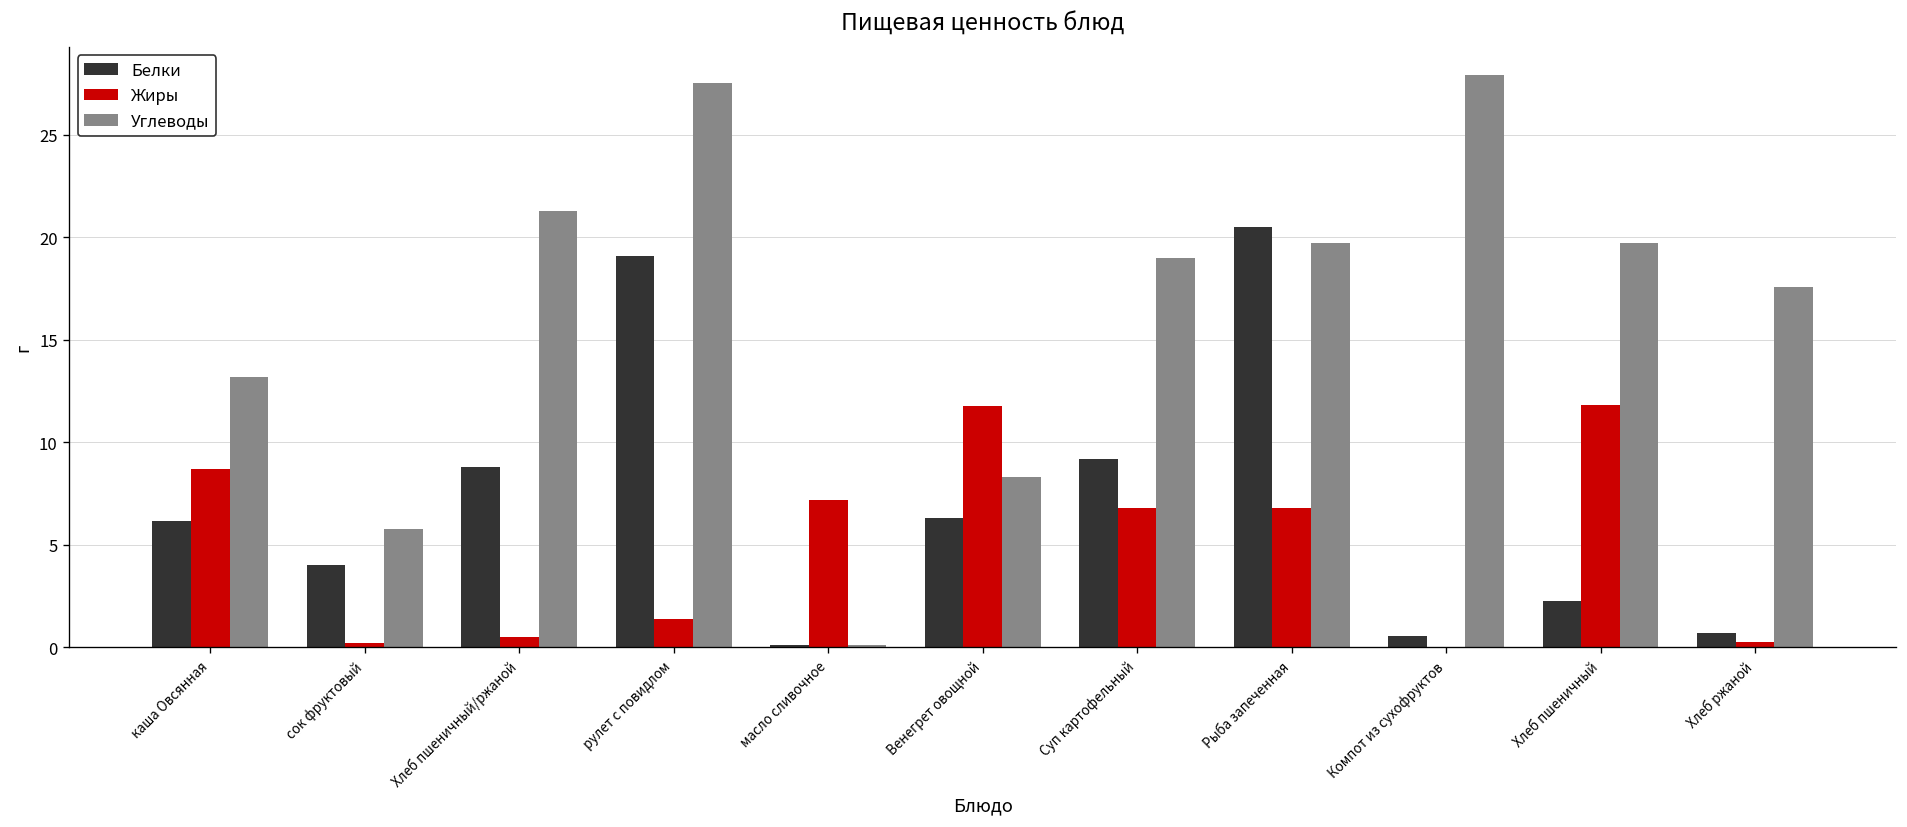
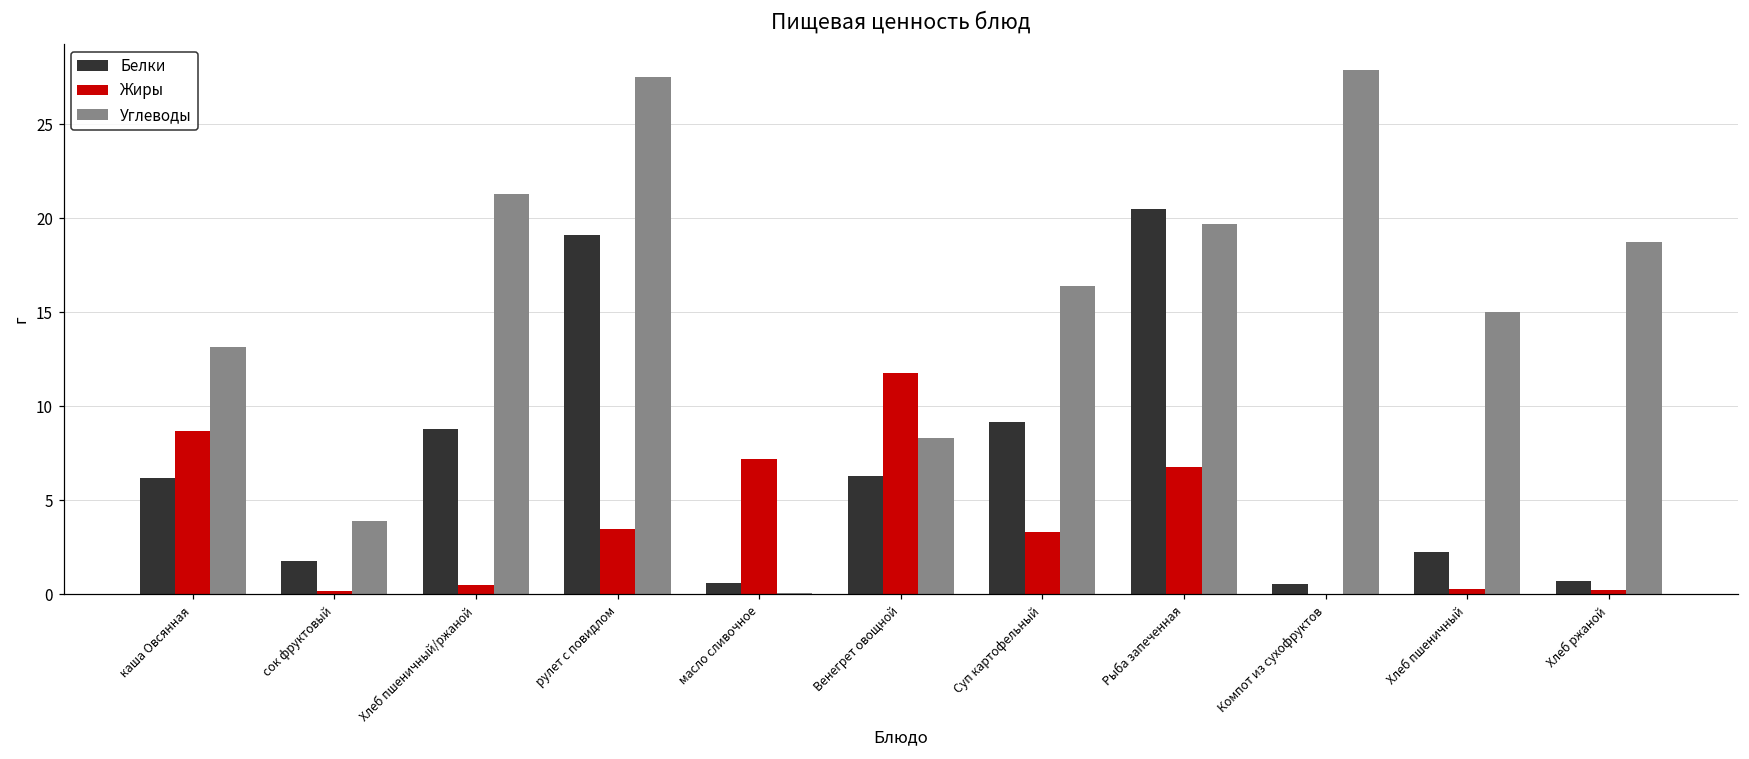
  {
    "Белки": {
      "каша Овсянная": 6.2,
-     "сок фруктовый": 4.0,
+     "сок фруктовый": 1.8,
      "Хлеб пшеничный/ржаной": 8.8,
      "рулет с повидлом": 19.1,
-     "масло сливочное": 0.1,
+     "масло сливочное": 0.6,
      "Венегрет овощной": 6.3,
      "Суп картофельный": 9.2,
      "Рыба запеченная": 20.5,
      "Компот из сухофруктов": 0.6,
      "Хлеб пшеничный": 2.3,
      "Хлеб ржаной": 0.7
    },
    "Жиры": {
      "каша Овсянная": 8.7,
      "сок фруктовый": 0.2,
      "Хлеб пшеничный/ржаной": 0.5,
-     "рулет с повидлом": 1.4,
+     "рулет с повидлом": 3.5,
      "масло сливочное": 7.2,
      "Венегрет овощной": 11.8,
-     "Суп картофельный": 6.8,
+     "Суп картофельный": 3.3,
      "Рыба запеченная": 6.8,
      "Компот из сухофруктов": 0.0,
-     "Хлеб пшеничный": 11.8,
+     "Хлеб пшеничный": 0.3,
      "Хлеб ржаной": 0.3
    },
    "Углеводы": {
      "каша Овсянная": 13.2,
-     "сок фруктовый": 5.8,
+     "сок фруктовый": 3.9,
      "Хлеб пшеничный/ржаной": 21.3,
      "рулет с повидлом": 27.5,
      "Венегрет овощной": 8.3,
-     "Суп картофельный": 19.0,
+     "Суп картофельный": 16.4,
      "Рыба запеченная": 19.7,
      "Компот из сухофруктов": 27.9,
-     "Хлеб пшеничный": 19.7,
-     "Хлеб ржаной": 17.6
+     "Хлеб пшеничный": 15.0,
+     "Хлеб ржаной": 18.8
    }
  }
